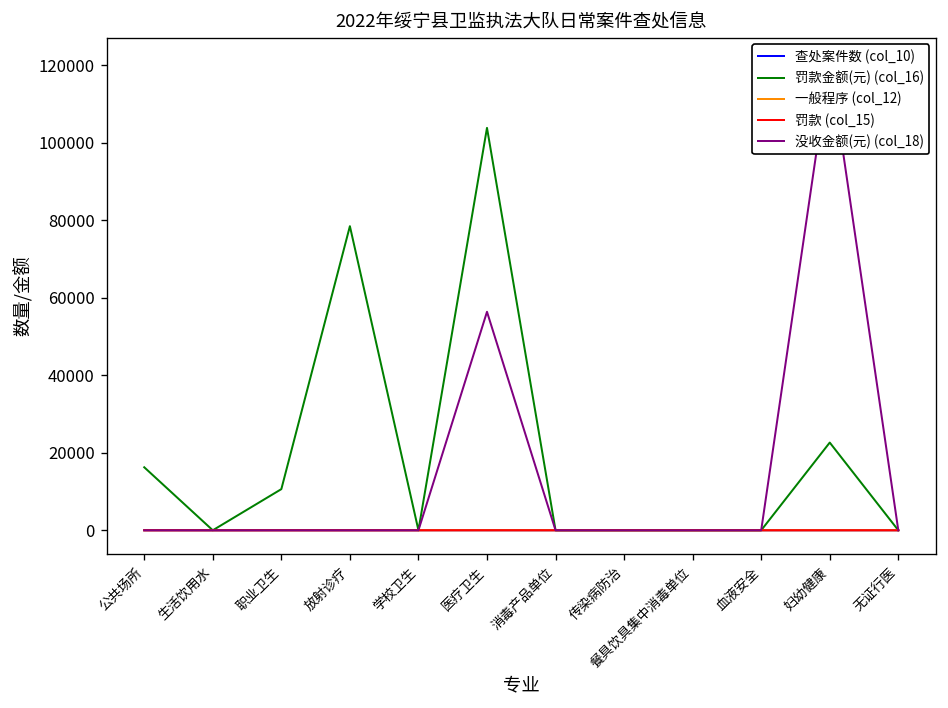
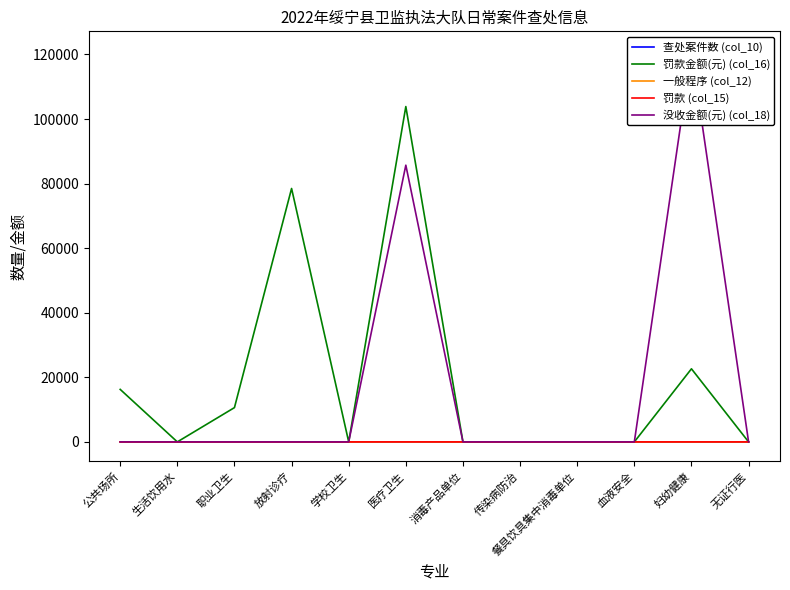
  {
    "罚款 (col_15)": {
      "医疗卫生": 0,
      "妇幼健康": 0
    },
    "罚款金额(元) (col_16)": {
      "公共场所": 16000,
      "职业卫生": 11000,
      "放射诊疗": 78000,
      "医疗卫生": 104000,
      "妇幼健康": 23000
    },
    "没收金额(元) (col_18)": {
-     "医疗卫生": 56000
+     "医疗卫生": 86000
    }
  }
